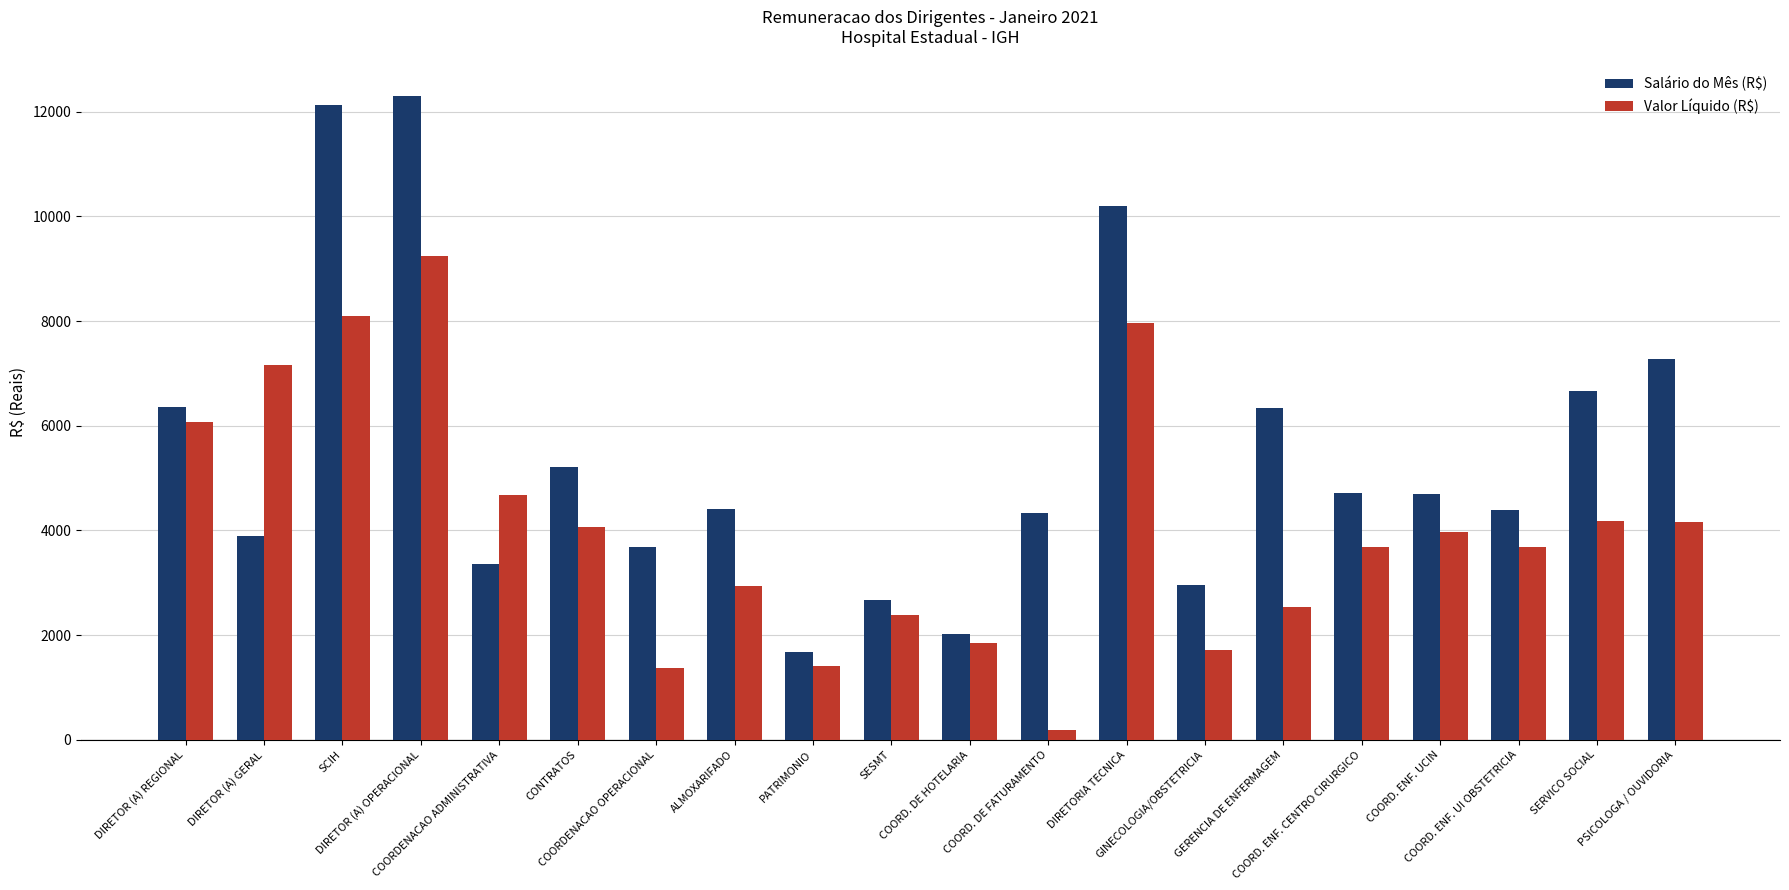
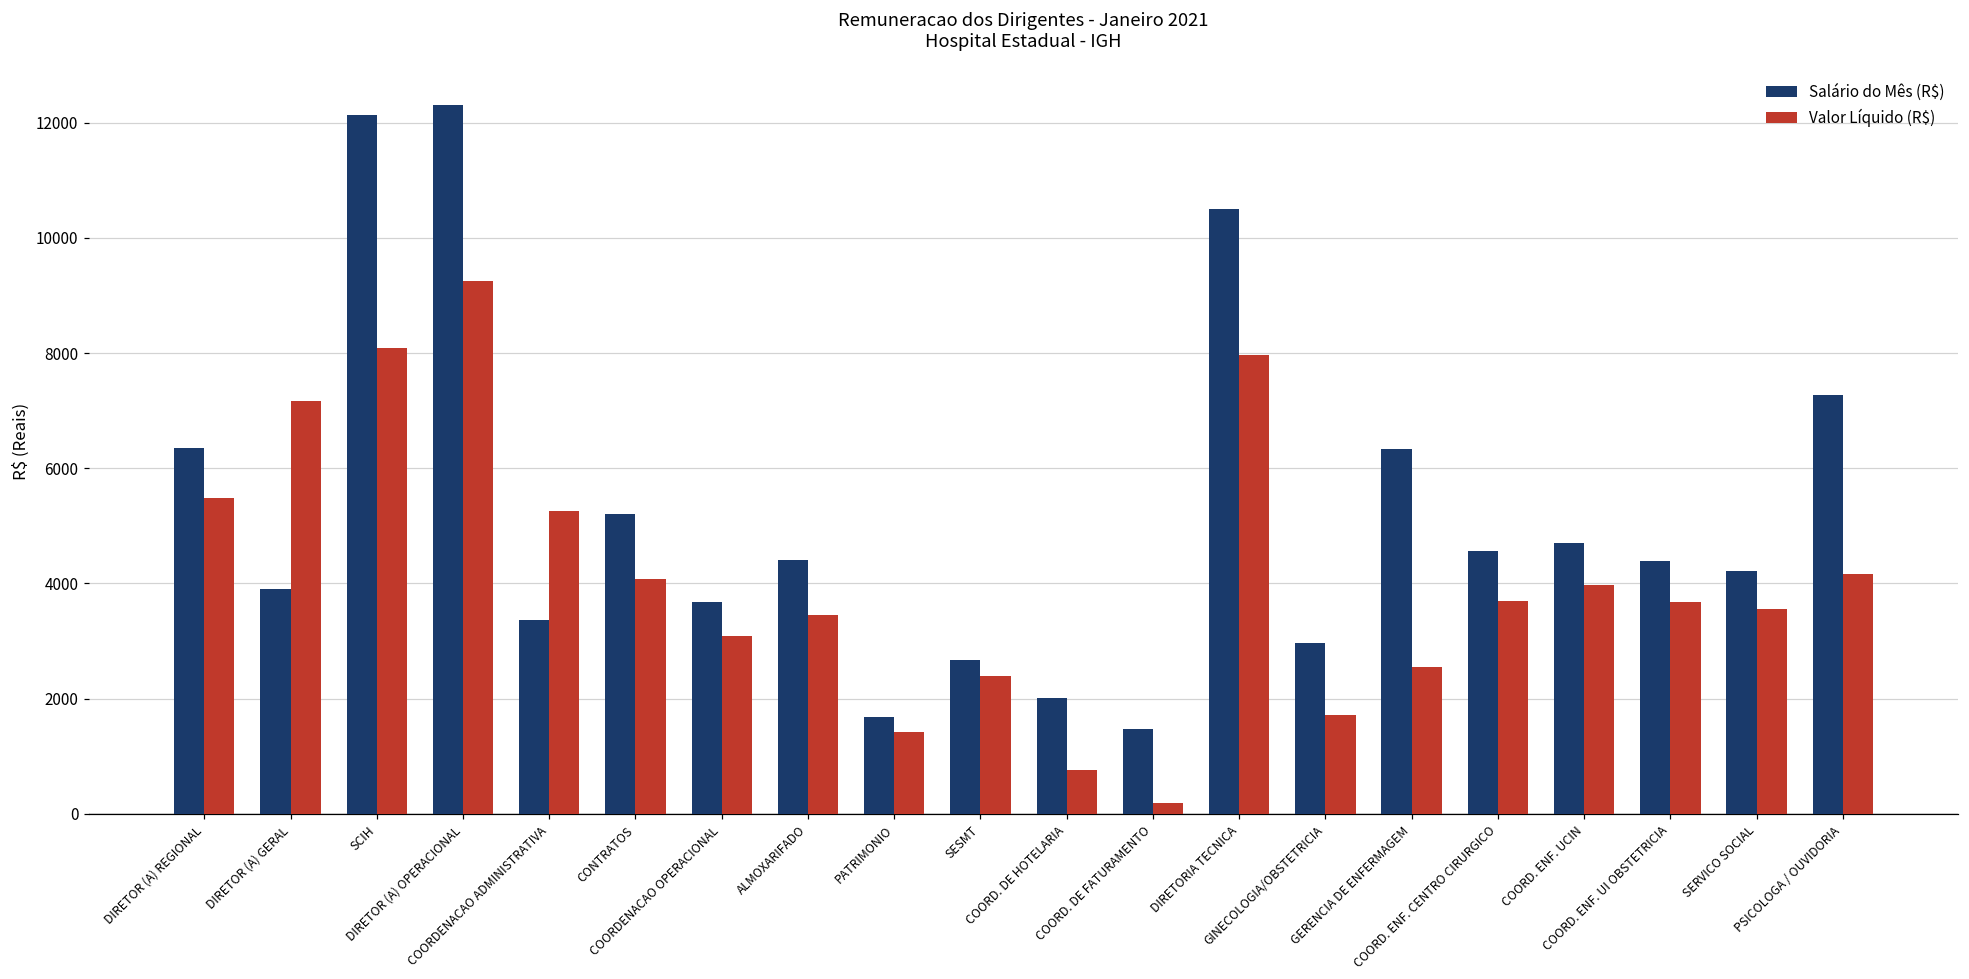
  {
    "Salário do Mês (R$)": {
      "DIRETOR (A) REGIONAL": 6400,
      "DIRETOR (A) GERAL": 3900,
      "SCIH": 12100,
      "DIRETOR (A) OPERACIONAL": 12300,
      "COORDENACAO ADMINISTRATIVA": 3400,
      "CONTRATOS": 5200,
      "COORDENACAO OPERACIONAL": 3700,
      "ALMOXARIFADO": 4400,
      "PATRIMONIO": 1700,
      "SESMT": 2700,
      "COORD. DE HOTELARIA": 2000,
-     "COORD. DE FATURAMENTO": 4300,
-     "DIRETORIA TECNICA": 10200,
+     "COORD. DE FATURAMENTO": 1500,
+     "DIRETORIA TECNICA": 10500,
      "GINECOLOGIA/OBSTETRICIA": 3000,
      "GERENCIA DE ENFERMAGEM": 6300,
-     "COORD. ENF. CENTRO CIRURGICO": 4700,
+     "COORD. ENF. CENTRO CIRURGICO": 4600,
      "COORD. ENF. UCIN": 4700,
      "COORD. ENF. UI OBSTETRICIA": 4400,
-     "SERVICO SOCIAL": 6700,
+     "SERVICO SOCIAL": 4200,
      "PSICOLOGA / OUVIDORIA": 7300
    },
    "Valor Líquido (R$)": {
-     "DIRETOR (A) REGIONAL": 6100,
+     "DIRETOR (A) REGIONAL": 5500,
      "DIRETOR (A) GERAL": 7200,
      "SCIH": 8100,
      "DIRETOR (A) OPERACIONAL": 9200,
-     "COORDENACAO ADMINISTRATIVA": 4700,
+     "COORDENACAO ADMINISTRATIVA": 5300,
      "CONTRATOS": 4100,
-     "COORDENACAO OPERACIONAL": 1400,
-     "ALMOXARIFADO": 2900,
+     "COORDENACAO OPERACIONAL": 3100,
+     "ALMOXARIFADO": 3500,
      "PATRIMONIO": 1400,
      "SESMT": 2400,
-     "COORD. DE HOTELARIA": 1900,
+     "COORD. DE HOTELARIA": 800,
      "COORD. DE FATURAMENTO": 200,
      "DIRETORIA TECNICA": 8000,
      "GINECOLOGIA/OBSTETRICIA": 1700,
      "GERENCIA DE ENFERMAGEM": 2500,
      "COORD. ENF. CENTRO CIRURGICO": 3700,
      "COORD. ENF. UCIN": 4000,
      "COORD. ENF. UI OBSTETRICIA": 3700,
-     "SERVICO SOCIAL": 4200,
+     "SERVICO SOCIAL": 3600,
      "PSICOLOGA / OUVIDORIA": 4200
    }
  }
